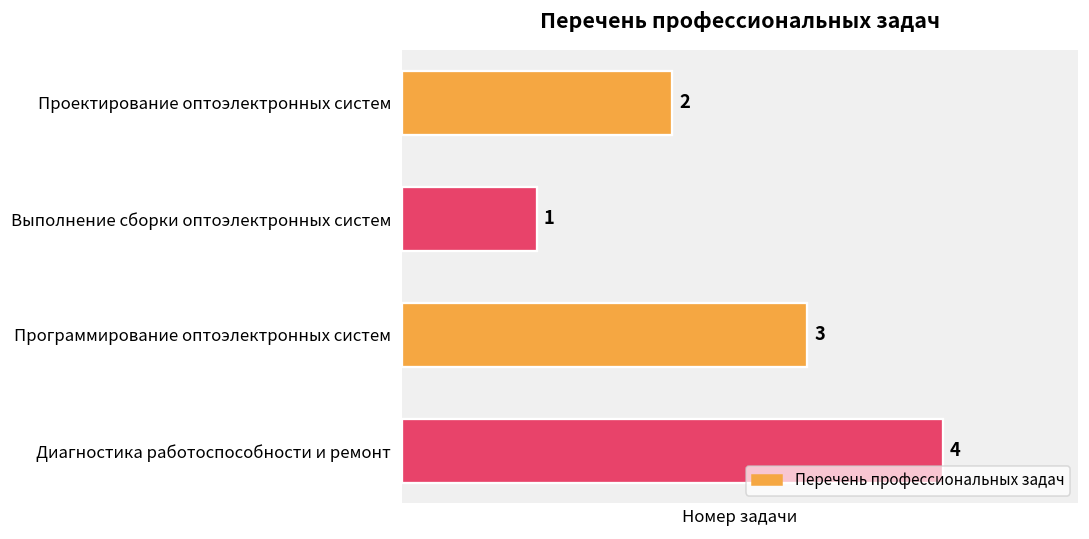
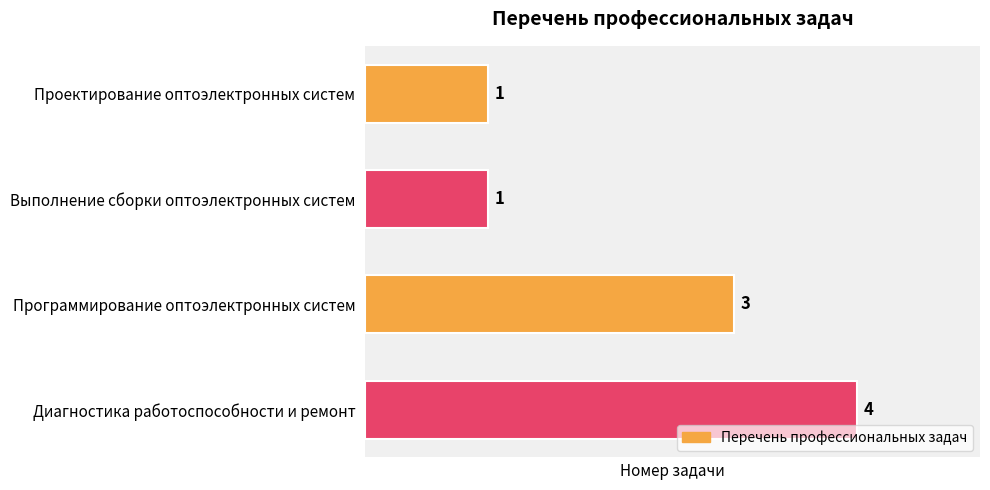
  {
-   "Проектирование оптоэлектронных систем": 2,
+   "Проектирование оптоэлектронных систем": 1,
    "Выполнение сборки оптоэлектронных систем": 1,
    "Программирование оптоэлектронных систем": 3,
    "Диагностика работоспособности и ремонт": 4
  }
